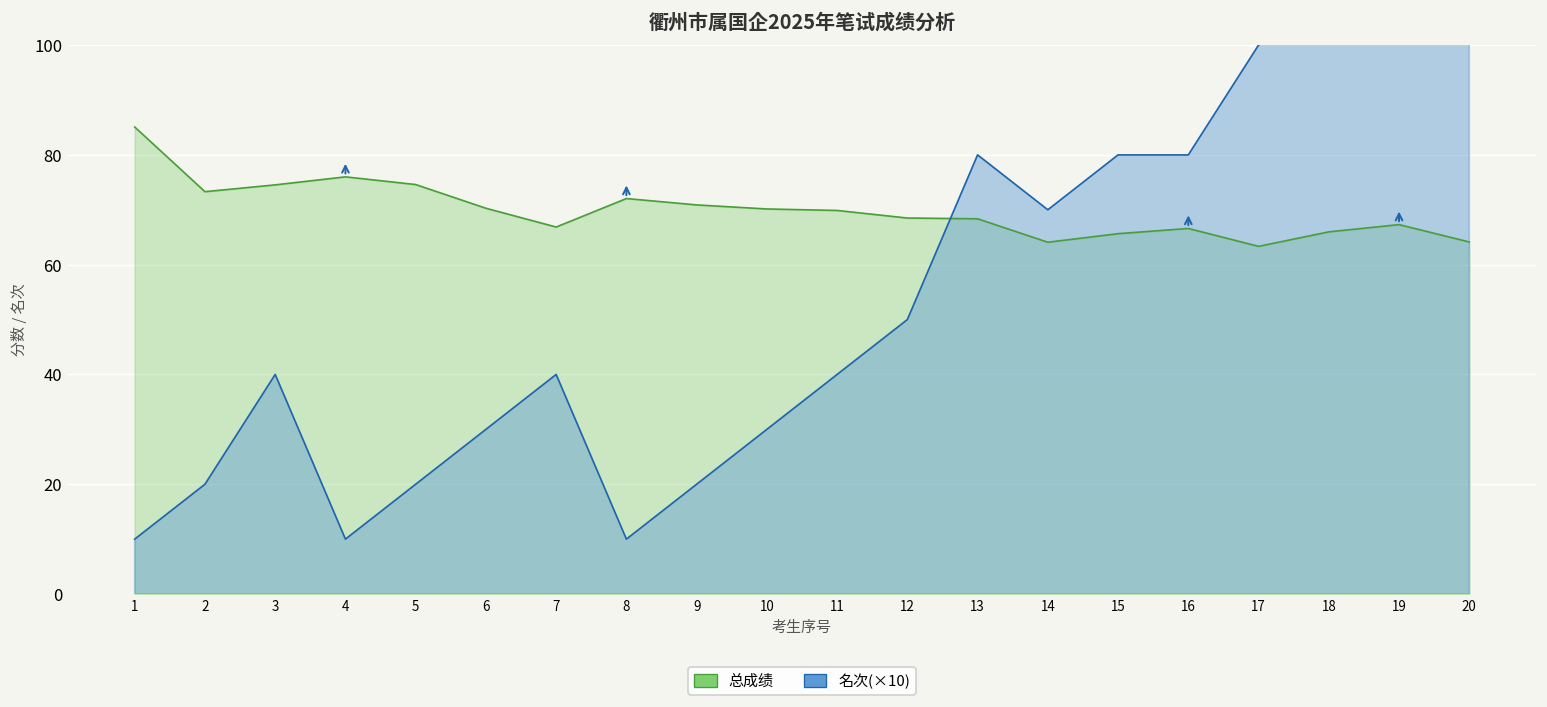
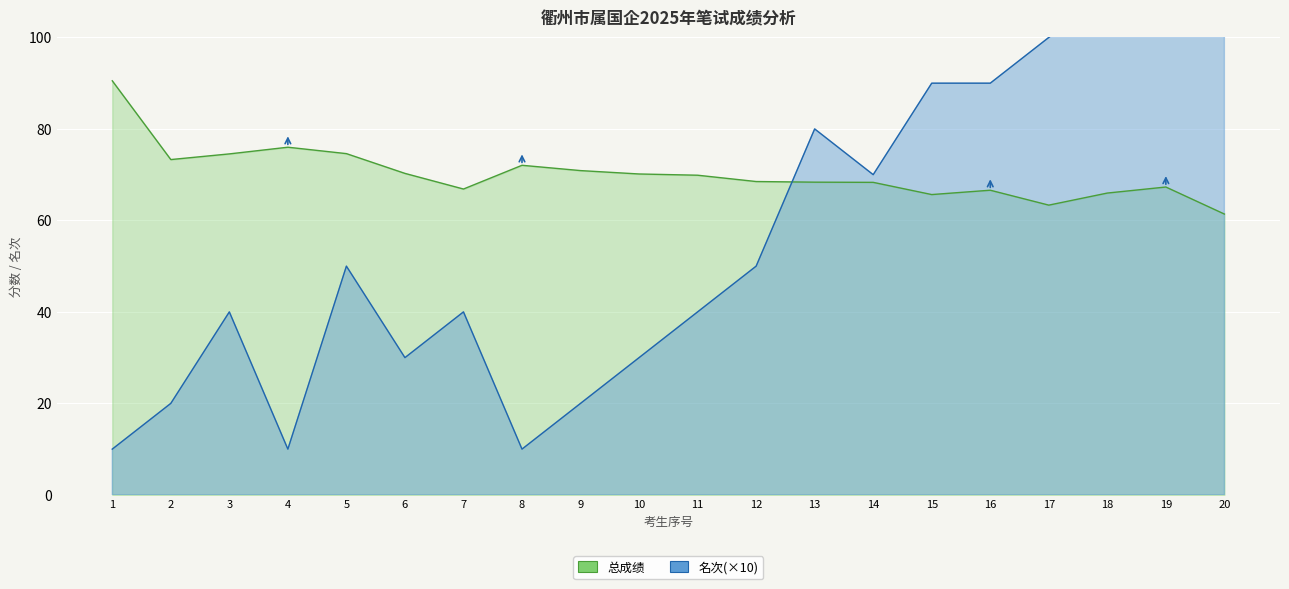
  {
    "总成绩": {
-     "1": 85,
+     "1": 91,
      "2": 73,
      "3": 75,
      "4": 76,
      "5": 75,
      "6": 70,
      "7": 67,
      "8": 72,
      "9": 71,
      "10": 70,
      "11": 70,
      "12": 69,
      "13": 68,
-     "14": 64,
+     "14": 68,
      "15": 66,
      "16": 67,
      "17": 63,
      "18": 66,
      "19": 67,
-     "20": 64
+     "20": 61
    },
    "名次(×10)": {
      "1": 10,
      "2": 20,
      "3": 40,
      "4": 10,
-     "5": 20,
+     "5": 50,
      "6": 30,
      "7": 40,
      "8": 10,
      "9": 20,
      "10": 30,
      "11": 40,
      "12": 50,
      "13": 80,
      "14": 70,
-     "15": 80,
-     "16": 80,
+     "15": 90,
+     "16": 90,
      "17": 100
    }
  }
